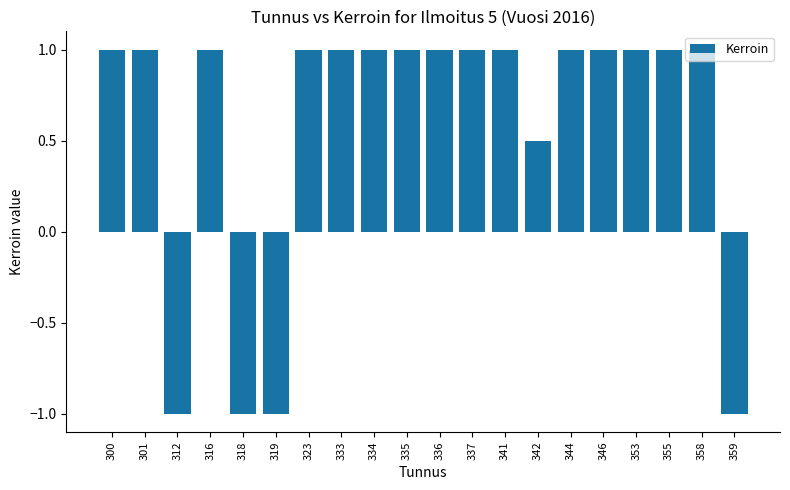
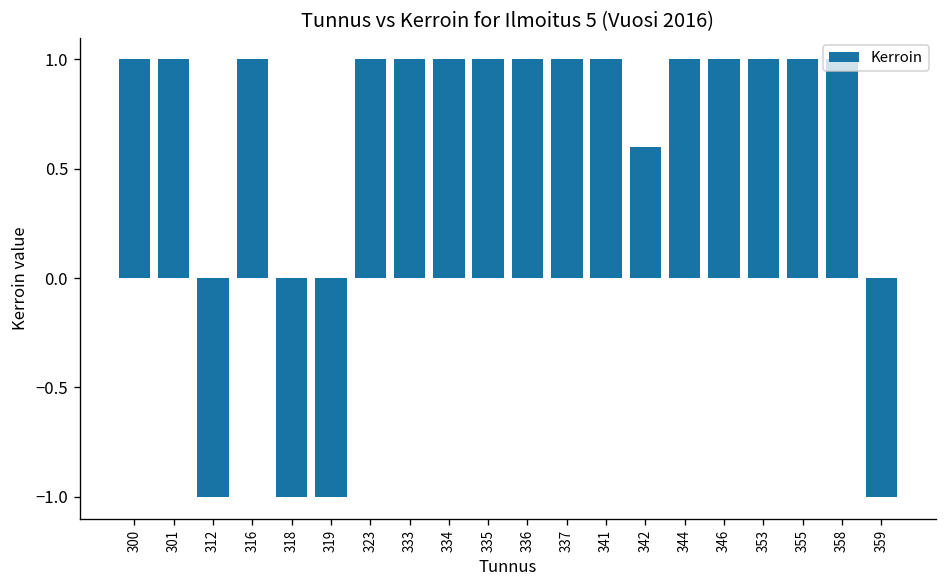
  {
    "300": 1.0,
    "301": 1.0,
    "312": -1.0,
    "316": 1.0,
    "318": -1.0,
    "319": -1.0,
    "323": 1.0,
    "333": 1.0,
    "334": 1.0,
    "335": 1.0,
    "336": 1.0,
    "337": 1.0,
    "341": 1.0,
-   "342": 0.5,
+   "342": 0.6,
    "344": 1.0,
    "346": 1.0,
    "353": 1.0,
    "355": 1.0,
    "359": -1.0
  }
